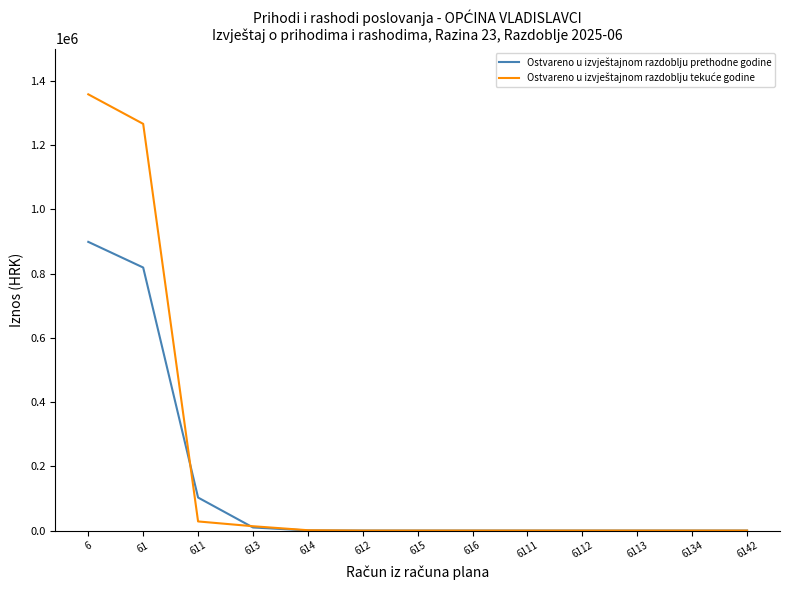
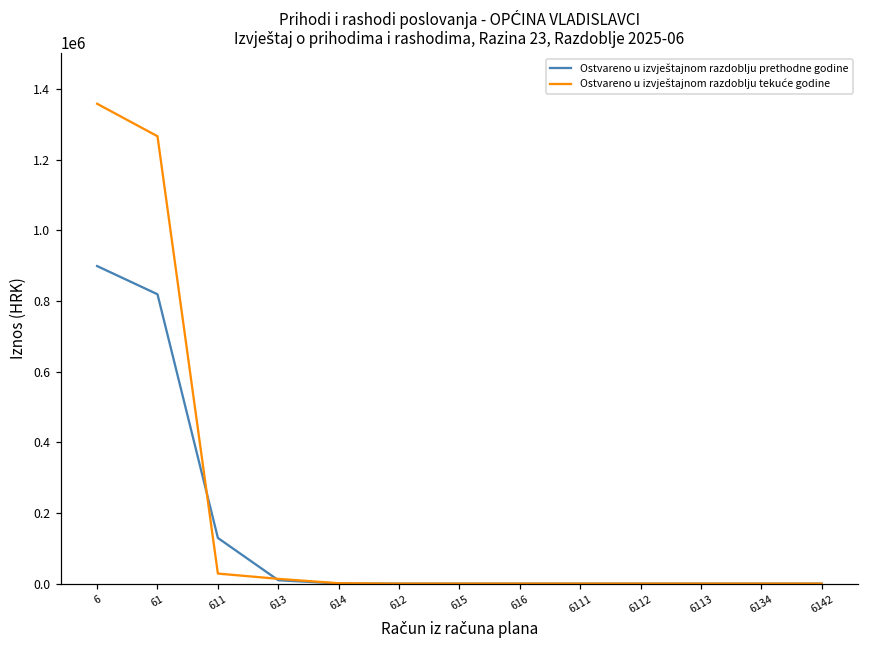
  {
    "Ostvareno u izvještajnom razdoblju prethodne godine": {
      "6": 900000,
      "61": 820000,
-     "611": 100000
+     "611": 130000
    },
    "Ostvareno u izvještajnom razdoblju tekuće godine": {
      "6": 1360000,
      "61": 1270000,
      "611": 30000
    }
  }
